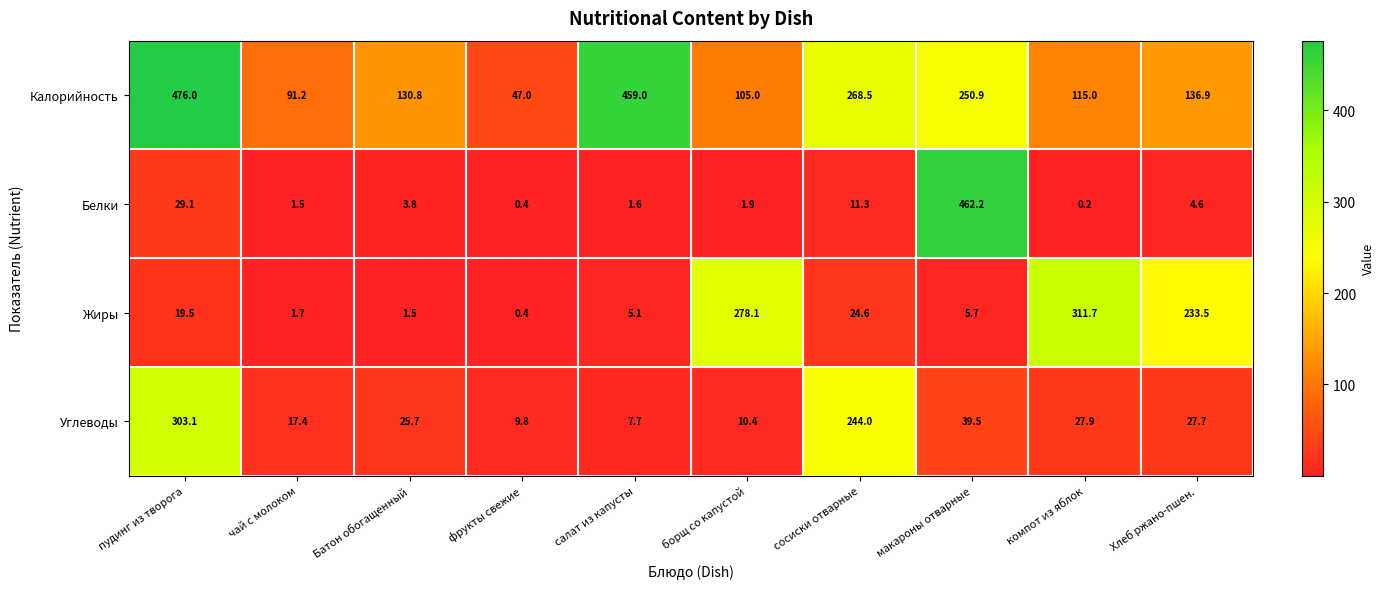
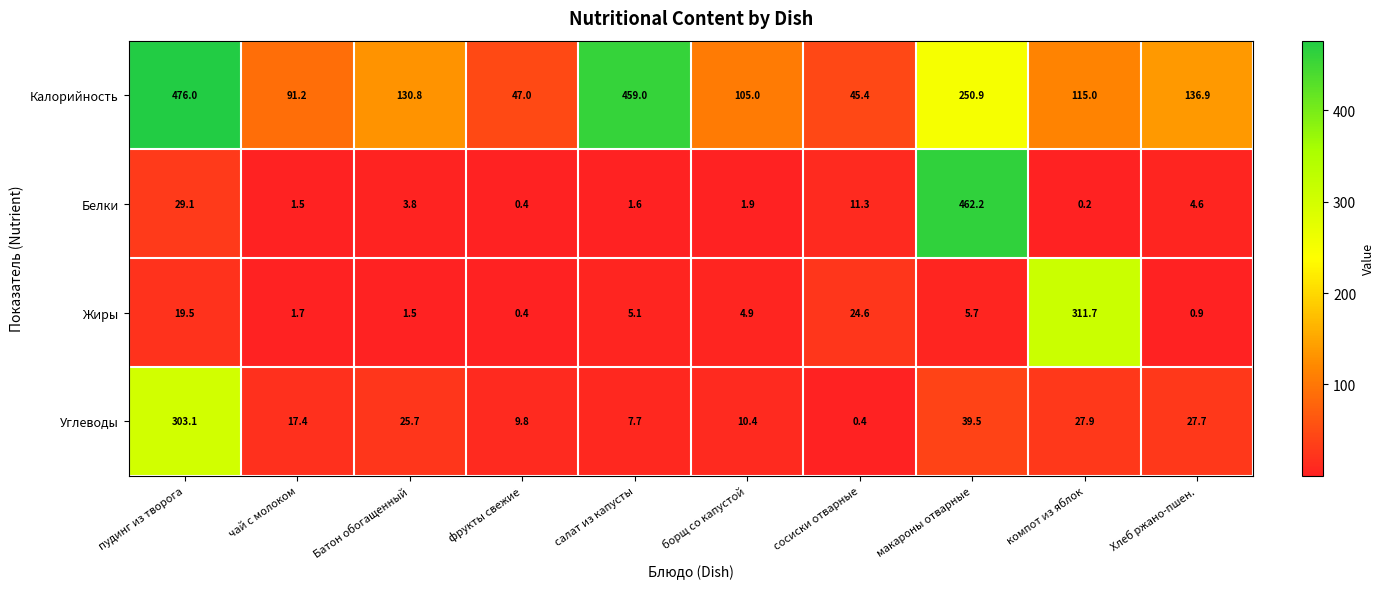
  {
    "Калорийность": {
      "пудинг из творога": 476.0,
      "чай с молоком": 91.2,
      "Батон обогащенный": 130.8,
      "фрукты свежие": 47.0,
      "салат из капусты": 459.0,
      "борщ со капустой": 105.0,
-     "сосиски отварные": 268.5,
+     "сосиски отварные": 45.4,
      "макароны отварные": 250.9,
      "компот из яблок": 115.0,
      "Хлеб ржано-пшен.": 136.9
    },
    "Белки": {
      "пудинг из творога": 29.1,
      "чай с молоком": 1.5,
      "Батон обогащенный": 3.8,
      "фрукты свежие": 0.4,
      "салат из капусты": 1.6,
      "борщ со капустой": 1.9,
      "сосиски отварные": 11.3,
      "макароны отварные": 462.2,
      "компот из яблок": 0.2,
      "Хлеб ржано-пшен.": 4.6
    },
    "Жиры": {
      "пудинг из творога": 19.5,
      "чай с молоком": 1.7,
      "Батон обогащенный": 1.5,
      "фрукты свежие": 0.4,
      "салат из капусты": 5.1,
-     "борщ со капустой": 278.1,
+     "борщ со капустой": 4.9,
      "сосиски отварные": 24.6,
      "макароны отварные": 5.7,
      "компот из яблок": 311.7,
-     "Хлеб ржано-пшен.": 233.5
+     "Хлеб ржано-пшен.": 0.9
    },
    "Углеводы": {
      "пудинг из творога": 303.1,
      "чай с молоком": 17.4,
      "Батон обогащенный": 25.7,
      "фрукты свежие": 9.8,
      "салат из капусты": 7.7,
      "борщ со капустой": 10.4,
-     "сосиски отварные": 244.0,
+     "сосиски отварные": 0.4,
      "макароны отварные": 39.5,
      "компот из яблок": 27.9,
      "Хлеб ржано-пшен.": 27.7
    }
  }
